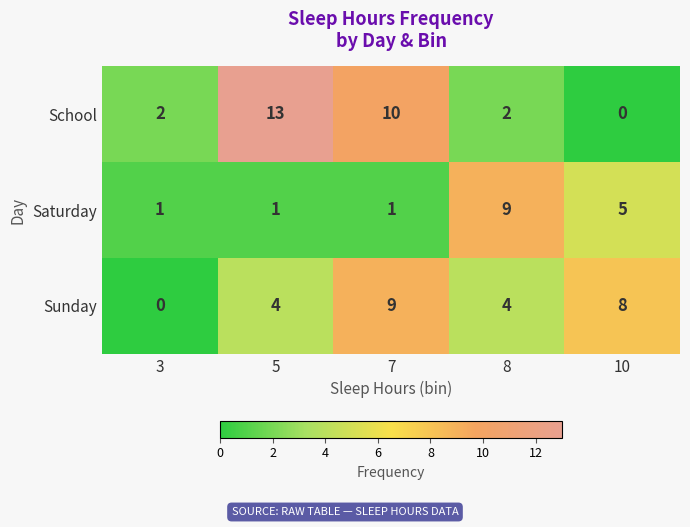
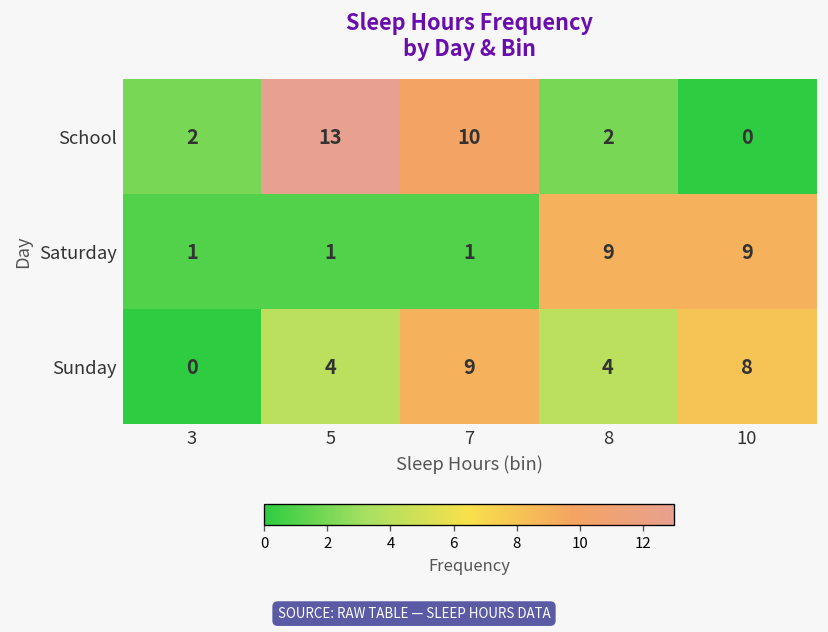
  {
    "School": {
      "3": 2,
      "5": 13,
      "7": 10,
      "8": 2,
      "10": 0
    },
    "Saturday": {
      "3": 1,
      "5": 1,
      "7": 1,
      "8": 9,
-     "10": 5
+     "10": 9
    },
    "Sunday": {
      "3": 0,
      "5": 4,
      "7": 9,
      "8": 4,
      "10": 8
    }
  }
